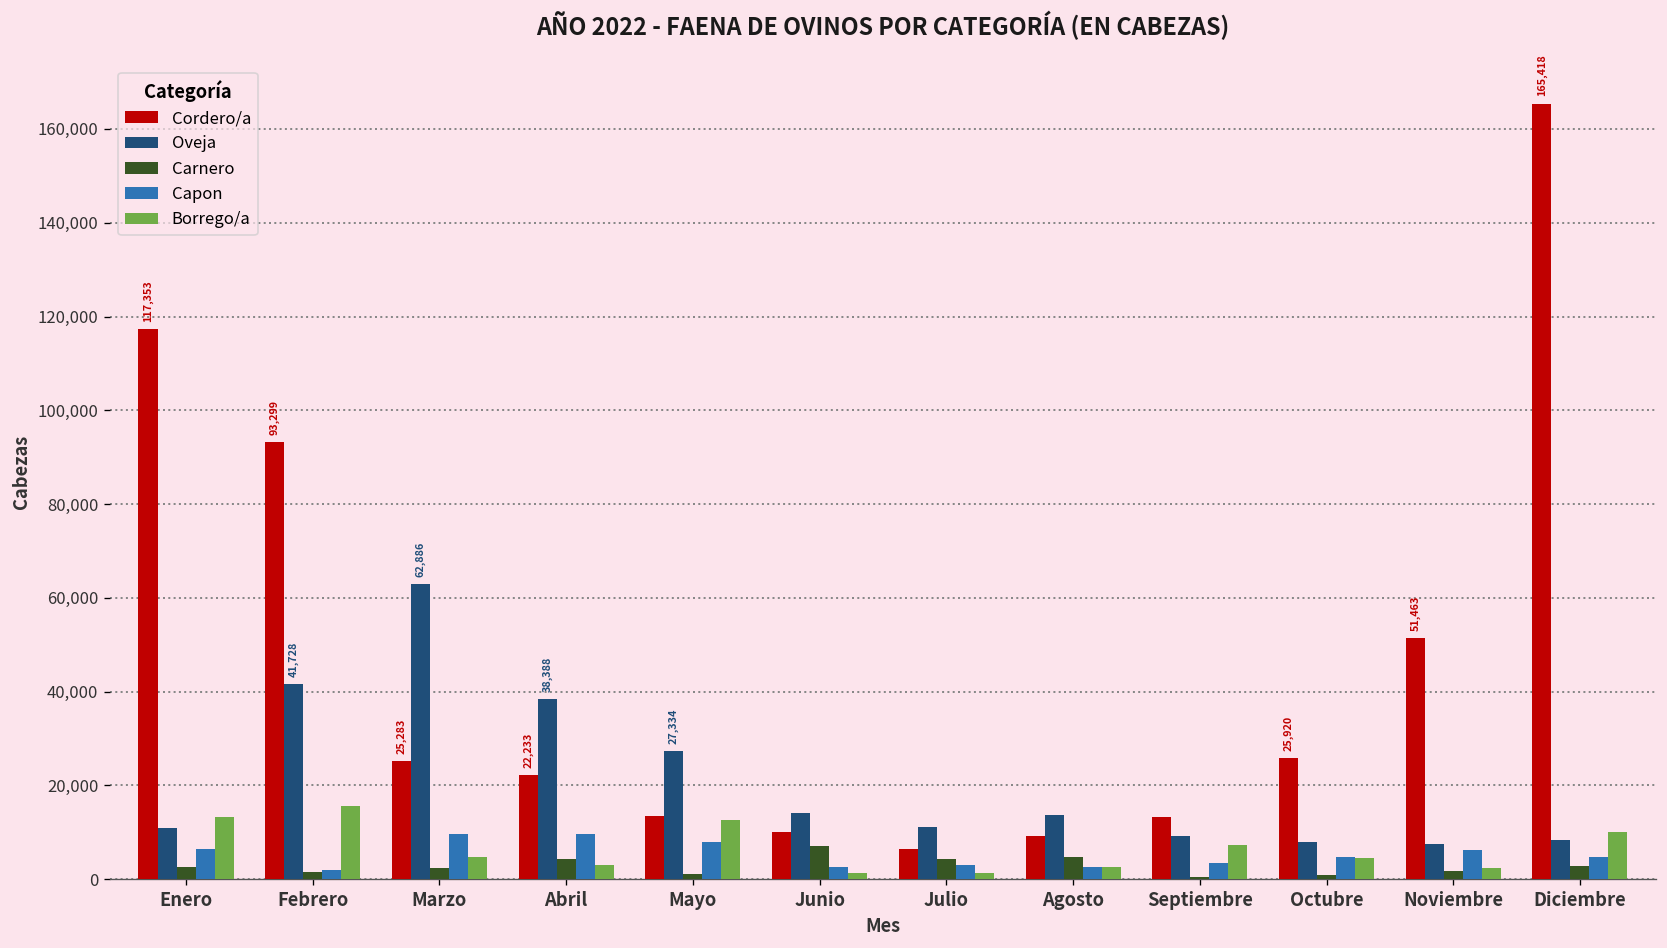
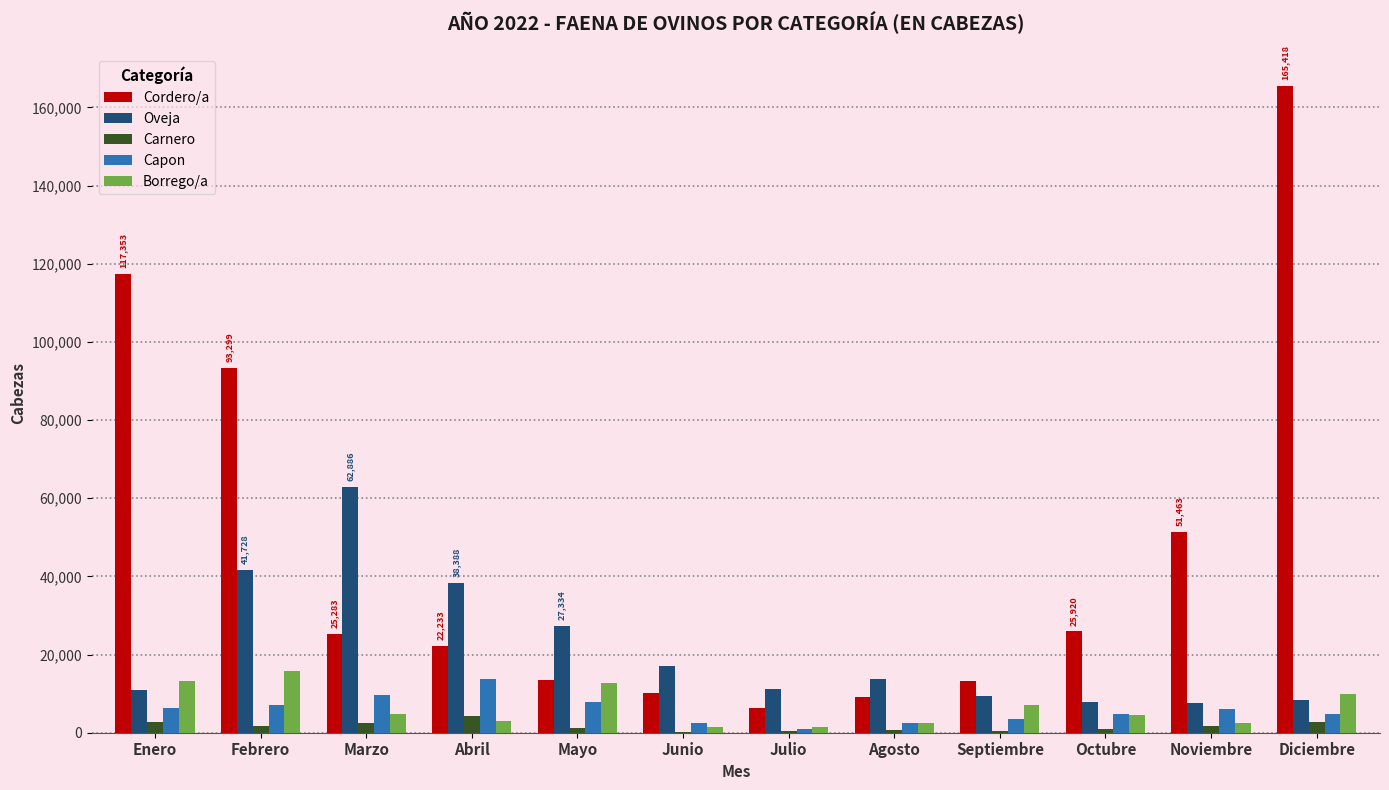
  {
    "Cordero/a": {
      "Enero": "117,353",
      "Marzo": "25,283",
      "Abril": "22,233",
      "Octubre": "25,920",
      "Noviembre": "51,463",
      "Diciembre": "165,418"
    },
    "Oveja": {
      "Enero": "11,000",
-     "Junio": "14,000",
+     "Junio": "17,000",
      "Julio": "11,000",
      "Agosto": "14,000",
      "Septiembre": "9,000",
      "Octubre": "8,000",
      "Noviembre": "8,000",
      "Diciembre": "8,000"
    },
    "Carnero": {
      "Enero": "3,000",
      "Febrero": "2,000",
      "Marzo": "2,000",
      "Abril": "4,000",
      "Mayo": "1,000",
-     "Junio": "7,000",
-     "Julio": "4,000",
-     "Agosto": "5,000",
+     "Junio": "0",
+     "Julio": "1,000",
+     "Agosto": "1,000",
      "Octubre": "1,000",
      "Noviembre": "2,000",
      "Diciembre": "3,000"
    },
    "Capon": {
      "Enero": "6,000",
-     "Febrero": "2,000",
+     "Febrero": "7,000",
      "Marzo": "10,000",
-     "Abril": "10,000",
+     "Abril": "14,000",
      "Mayo": "8,000",
      "Junio": "3,000",
-     "Julio": "3,000",
+     "Julio": "1,000",
      "Agosto": "3,000",
      "Septiembre": "4,000",
      "Octubre": "5,000",
      "Noviembre": "6,000",
      "Diciembre": "5,000"
    },
    "Borrego/a": {
      "Enero": "13,000",
      "Febrero": "16,000",
      "Marzo": "5,000",
      "Abril": "3,000",
      "Mayo": "13,000",
      "Junio": "1,000",
      "Julio": "1,000",
      "Agosto": "3,000",
      "Septiembre": "7,000",
      "Octubre": "5,000",
      "Noviembre": "2,000",
      "Diciembre": "10,000"
    }
  }
